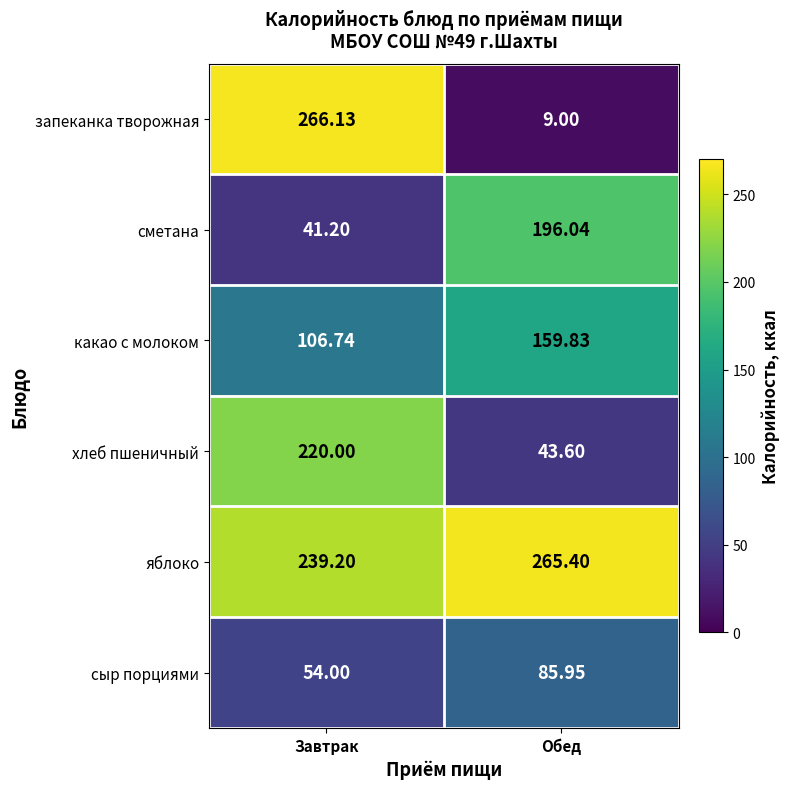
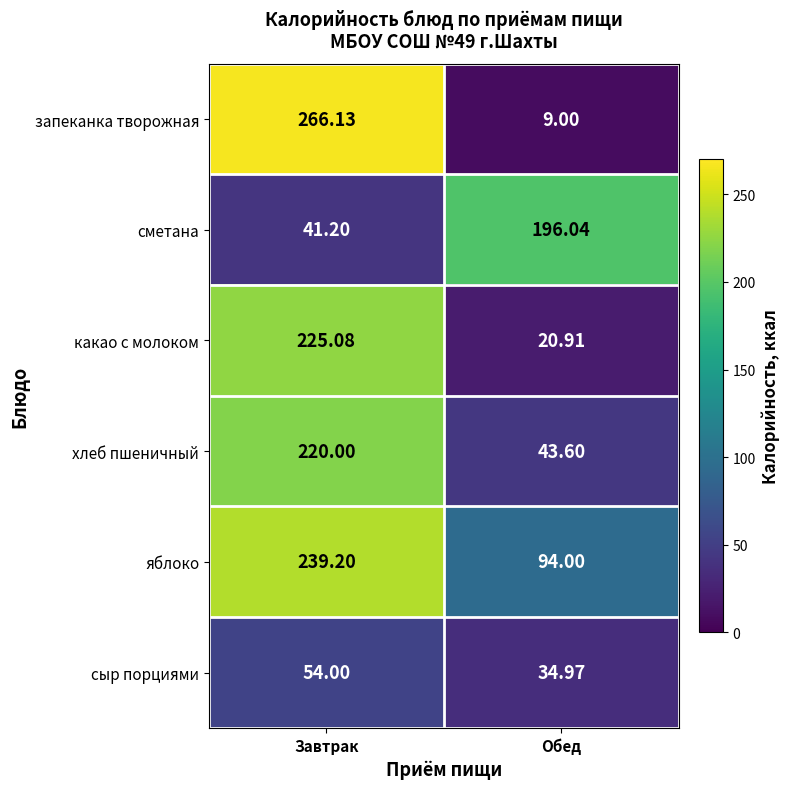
  {
    "запеканка творожная": {
      "Завтрак": 266.13,
      "Обед": 9.00
    },
    "сметана": {
      "Завтрак": 41.20,
      "Обед": 196.04
    },
    "какао с молоком": {
-     "Завтрак": 106.74,
-     "Обед": 159.83
+     "Завтрак": 225.08,
+     "Обед": 20.91
    },
    "хлеб пшеничный": {
      "Завтрак": 220.00,
      "Обед": 43.60
    },
    "яблоко": {
      "Завтрак": 239.20,
-     "Обед": 265.40
+     "Обед": 94.00
    },
    "сыр порциями": {
      "Завтрак": 54.00,
-     "Обед": 85.95
+     "Обед": 34.97
    }
  }
